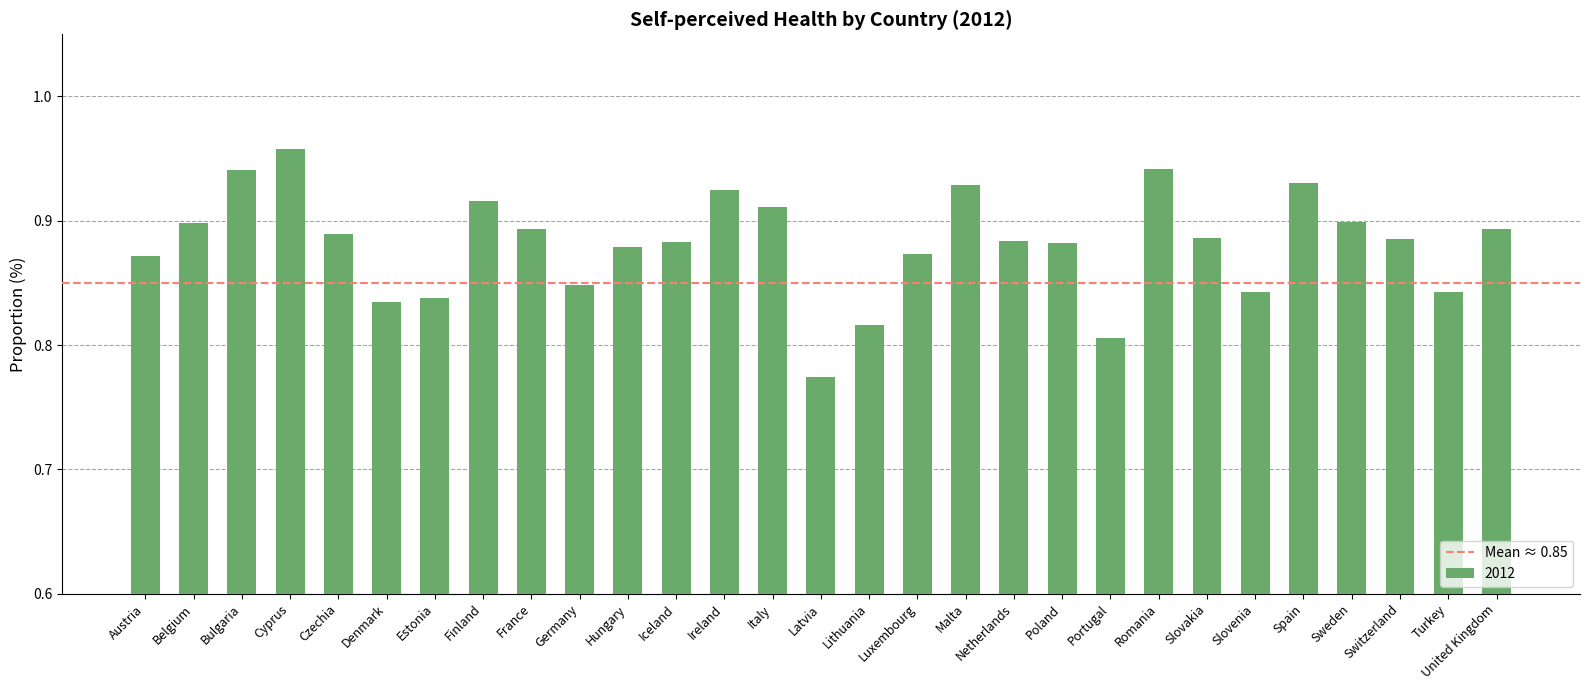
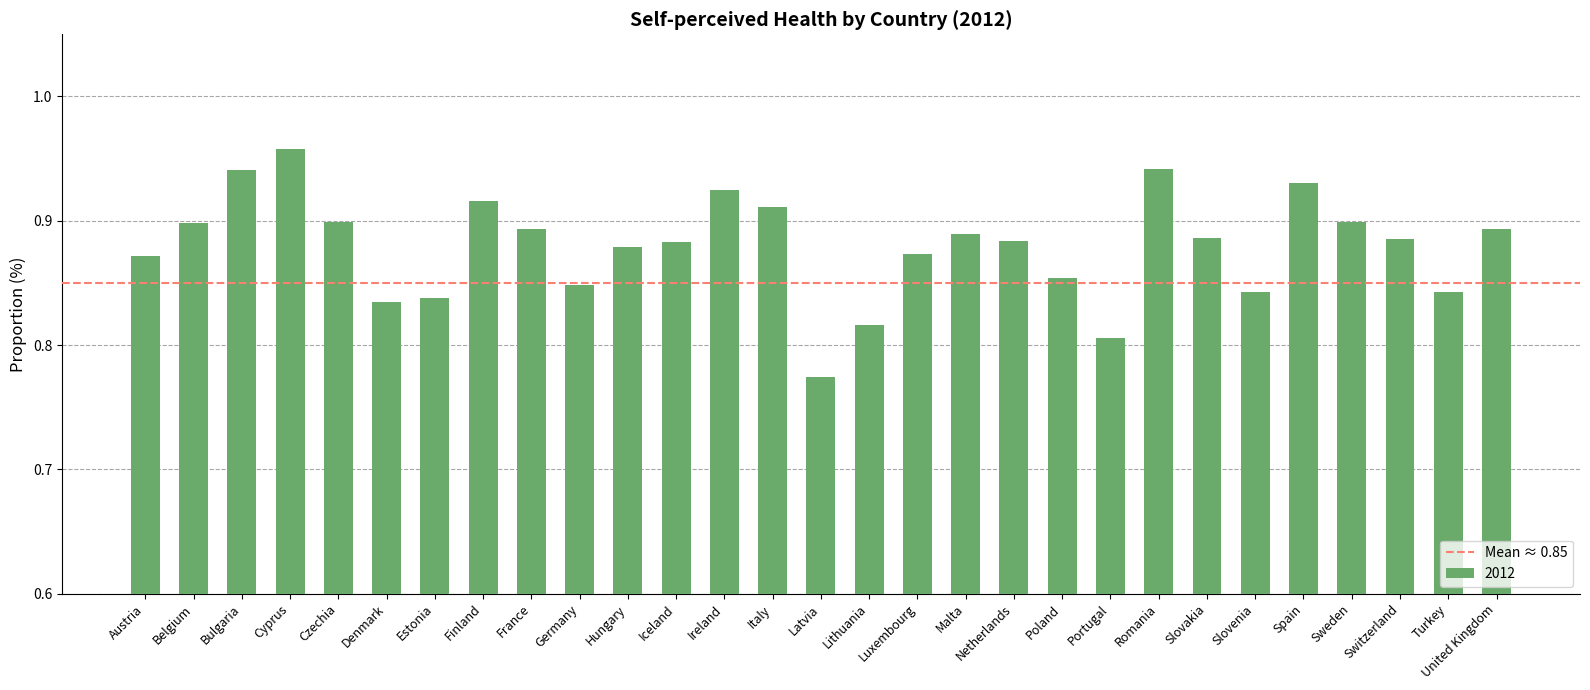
  {
    "Austria": 0.872,
    "Belgium": 0.898,
    "Bulgaria": 0.941,
    "Cyprus": 0.958,
-   "Czechia": 0.889,
+   "Czechia": 0.899,
    "Denmark": 0.835,
    "Estonia": 0.838,
    "Finland": 0.916,
    "France": 0.893,
    "Germany": 0.848,
    "Hungary": 0.879,
    "Iceland": 0.883,
    "Ireland": 0.925,
    "Italy": 0.911,
    "Latvia": 0.774,
    "Lithuania": 0.816,
    "Luxembourg": 0.873,
-   "Malta": 0.929,
+   "Malta": 0.889,
    "Netherlands": 0.884,
-   "Poland": 0.882,
+   "Poland": 0.854,
    "Portugal": 0.806,
    "Romania": 0.942,
    "Slovakia": 0.886,
    "Slovenia": 0.843,
    "Spain": 0.930,
    "Sweden": 0.899,
    "Switzerland": 0.885,
    "Turkey": 0.843,
    "United Kingdom": 0.893
  }
